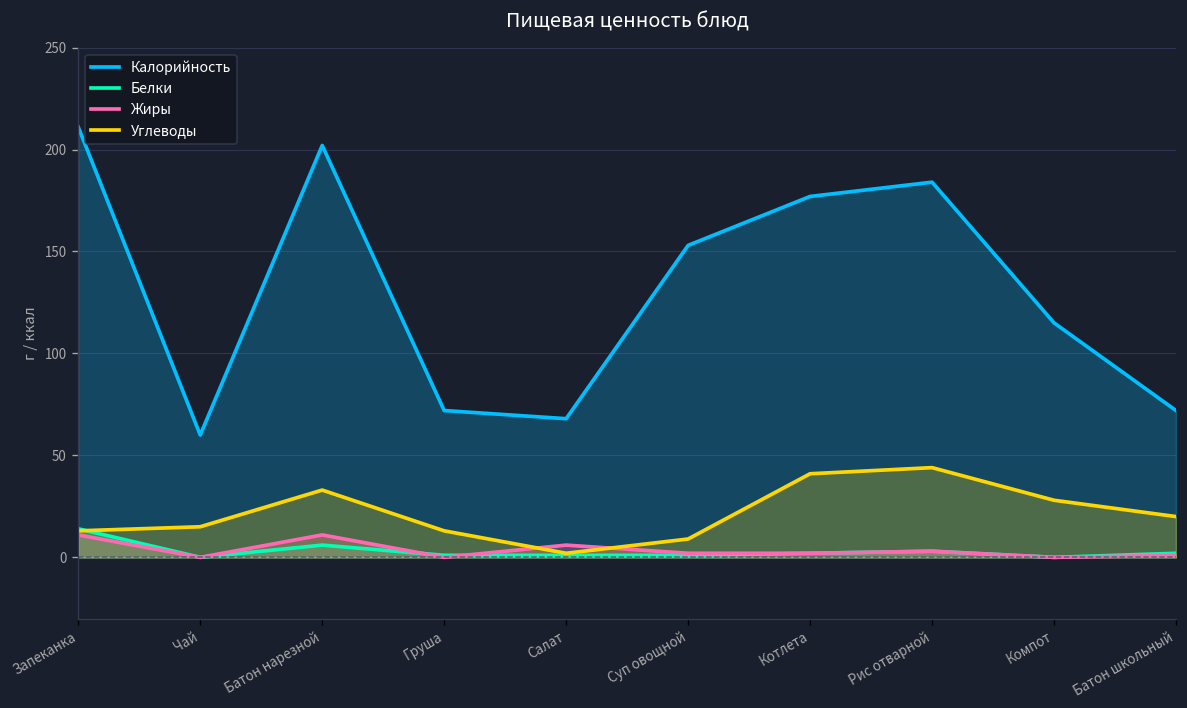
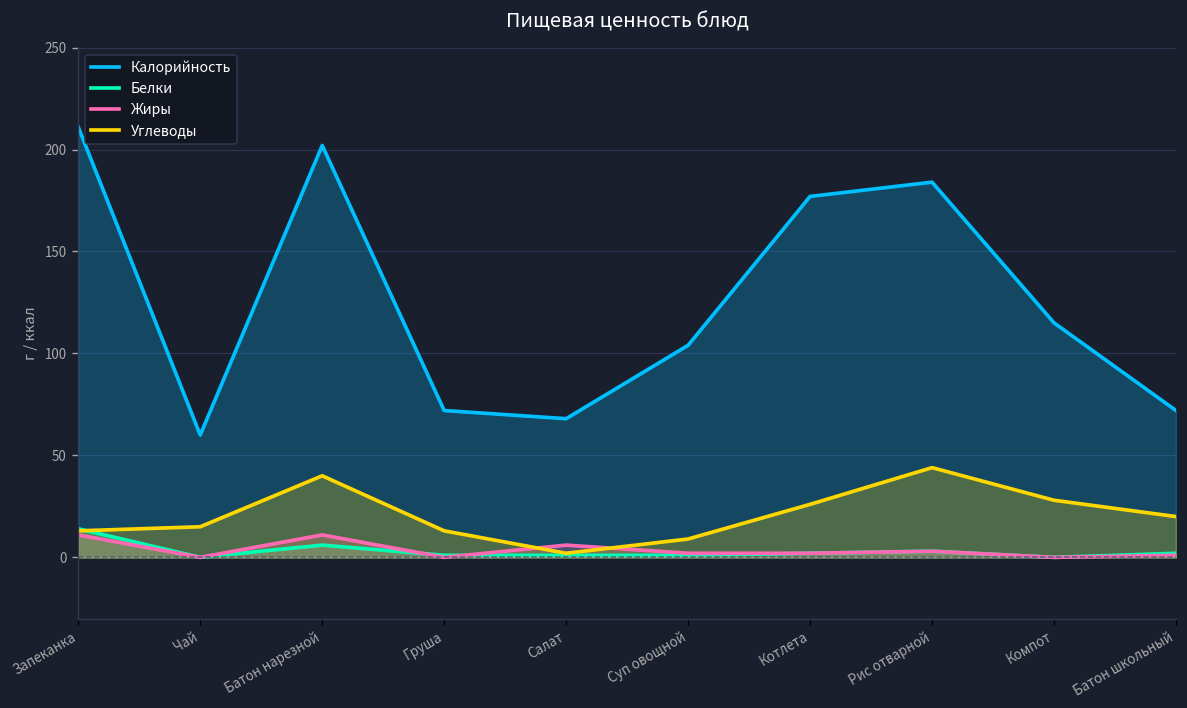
  {
    "Калорийность": {
      "Запеканка": 211,
      "Чай": 60,
      "Батон нарезной": 202,
      "Груша": 72,
      "Салат": 68,
-     "Суп овощной": 153,
+     "Суп овощной": 104,
      "Котлета": 177,
      "Рис отварной": 184,
      "Компот": 115,
      "Батон школьный": 72
    },
    "Белки": {
      "Батон нарезной": 6
    },
    "Жиры": {
      "Запеканка": 11,
      "Батон нарезной": 11,
      "Салат": 6
    },
    "Углеводы": {
      "Чай": 15,
-     "Батон нарезной": 33,
+     "Батон нарезной": 40,
      "Груша": 13,
      "Суп овощной": 9,
-     "Котлета": 41,
+     "Котлета": 26,
      "Рис отварной": 44,
      "Компот": 28,
      "Батон школьный": 20
    }
  }
